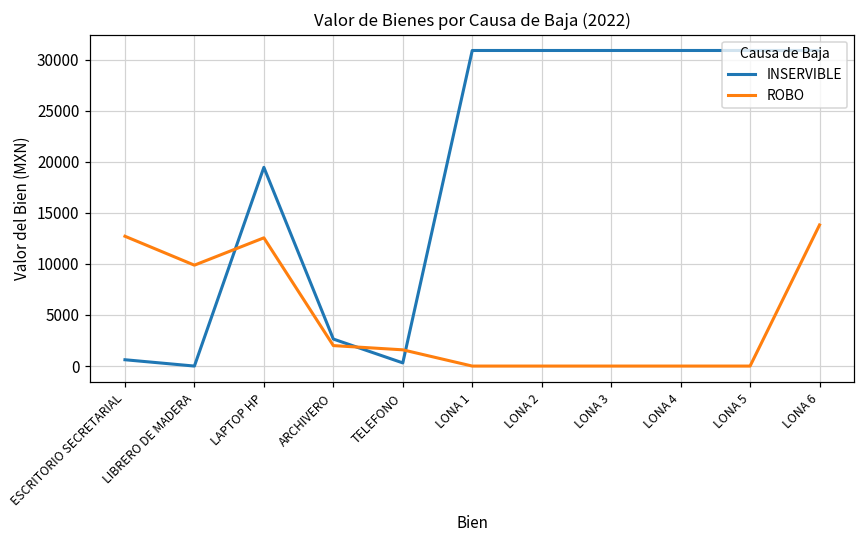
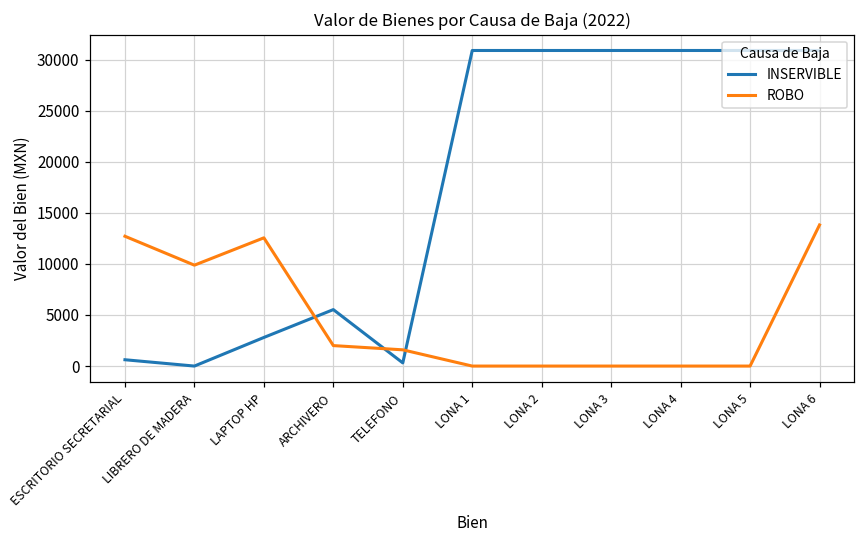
  {
    "INSERVIBLE": {
      "ESCRITORIO SECRETARIAL": 1000,
      "LIBRERO DE MADERA": 0,
-     "LAPTOP HP": 19000,
-     "ARCHIVERO": 3000,
+     "LAPTOP HP": 3000,
+     "ARCHIVERO": 6000,
      "TELEFONO": 0,
      "LONA 1": 31000,
      "LONA 2": 31000,
      "LONA 3": 31000,
      "LONA 4": 31000
    },
    "ROBO": {
      "ESCRITORIO SECRETARIAL": 13000,
      "LIBRERO DE MADERA": 10000,
      "LAPTOP HP": 13000,
      "ARCHIVERO": 2000,
      "TELEFONO": 2000,
      "LONA 1": 0,
      "LONA 2": 0,
      "LONA 3": 0,
      "LONA 4": 0,
      "LONA 5": 0,
      "LONA 6": 14000
    }
  }
